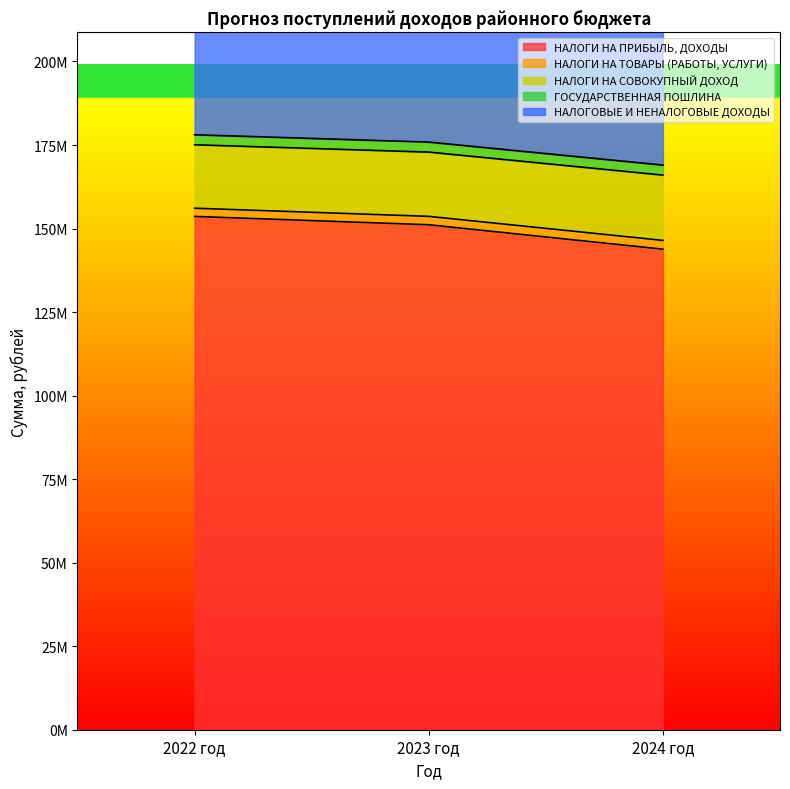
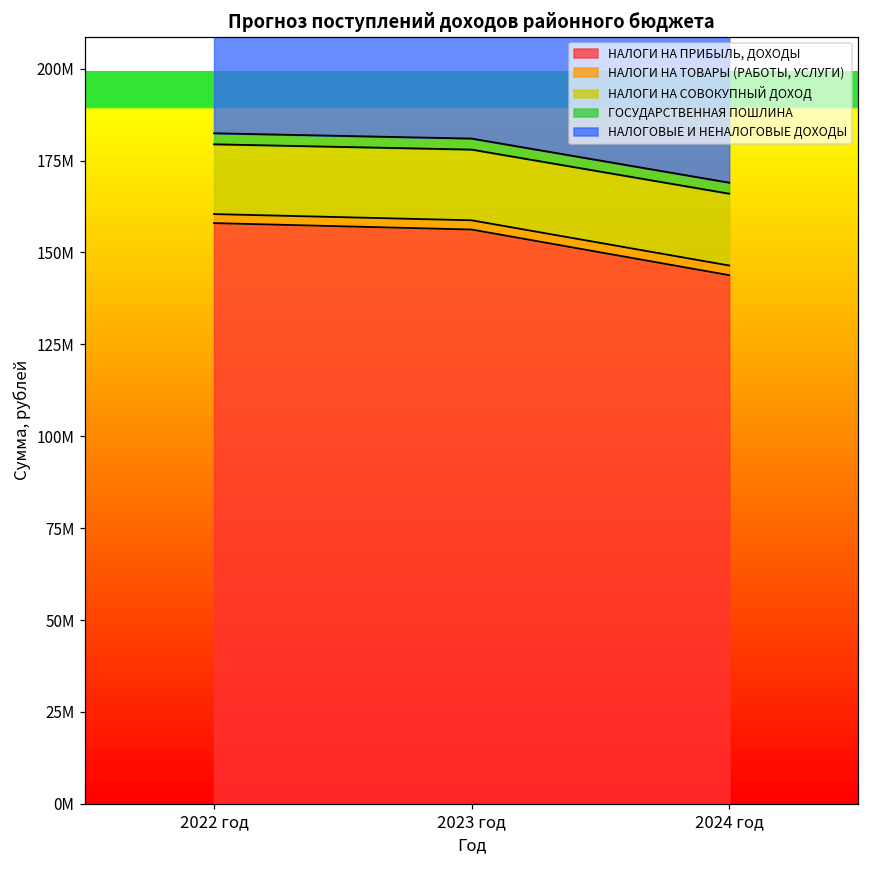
  {
    "НАЛОГИ НА ПРИБЫЛЬ, ДОХОДЫ": {
-     "2022 год": 154000000,
-     "2023 год": 151000000,
+     "2022 год": 158000000,
+     "2023 год": 156000000,
      "2024 год": 144000000
    },
    "НАЛОГИ НА ТОВАРЫ (РАБОТЫ, УСЛУГИ)": {
      "2022 год": 2000000,
      "2023 год": 3000000,
      "2024 год": 3000000
    },
    "НАЛОГИ НА СОВОКУПНЫЙ ДОХОД": {
      "2022 год": 19000000,
      "2023 год": 19000000,
      "2024 год": 20000000
    },
    "ГОСУДАРСТВЕННАЯ ПОШЛИНА": {
      "2022 год": 3000000,
      "2023 год": 3000000,
      "2024 год": 3000000
    }
  }
